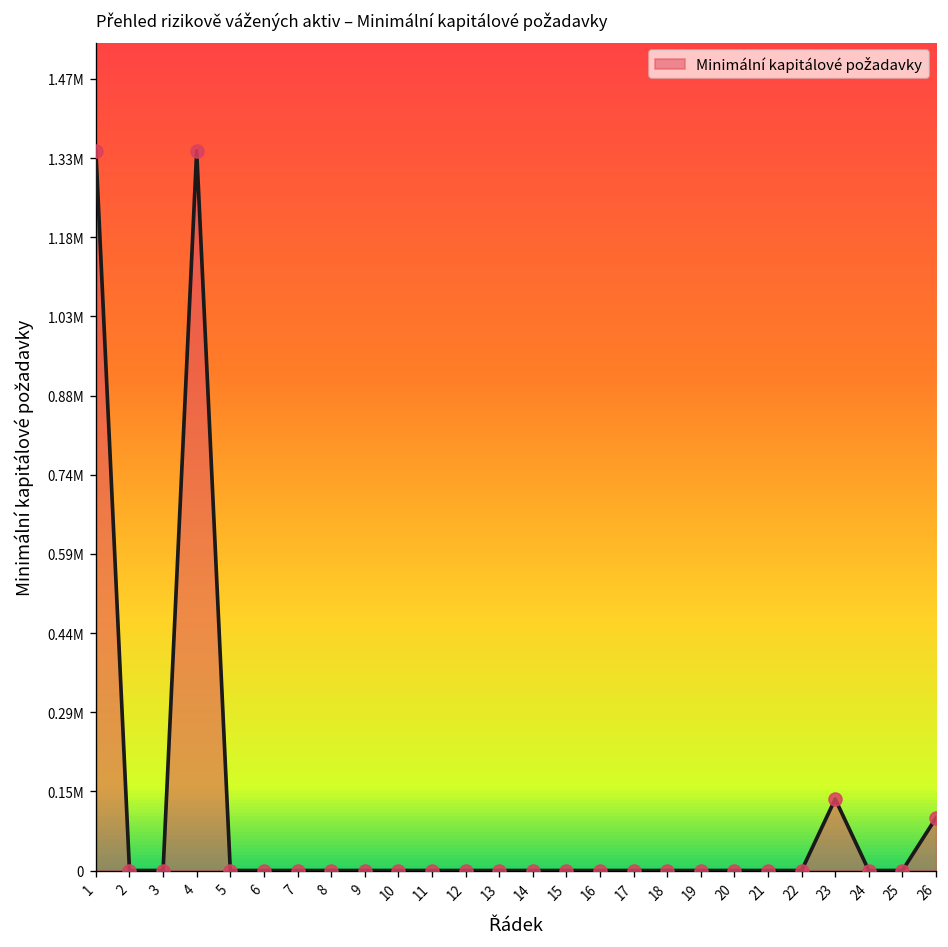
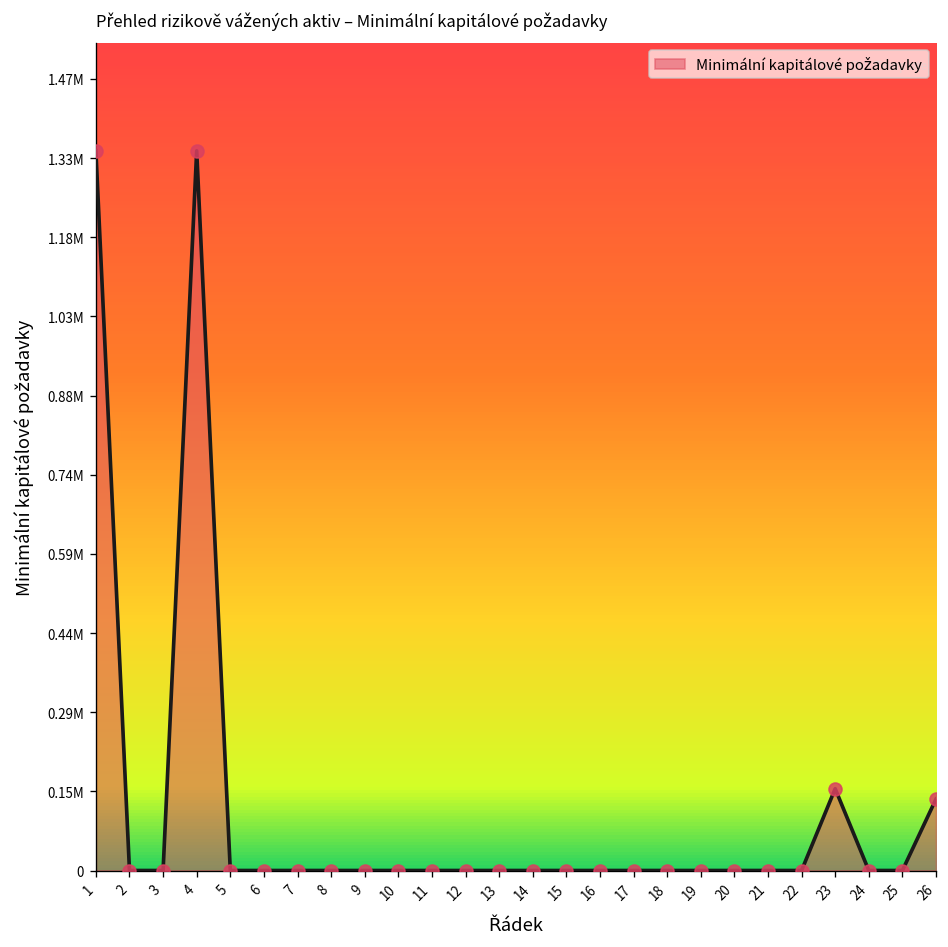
  {
    "1": 1340000,
    "2": 0,
    "3": 0,
    "4": 1340000,
    "5": 0,
    "6": 0,
    "7": 0,
    "8": 0,
    "9": 0,
    "10": 0,
    "11": 0,
    "12": 0,
    "13": 0,
    "14": 0,
    "15": 0,
    "16": 0,
    "17": 0,
    "18": 0,
    "19": 0,
    "20": 0,
    "21": 0,
    "22": 0,
-   "23": 130000,
+   "23": 150000,
    "24": 0,
    "25": 0,
-   "26": 100000
+   "26": 130000
  }
